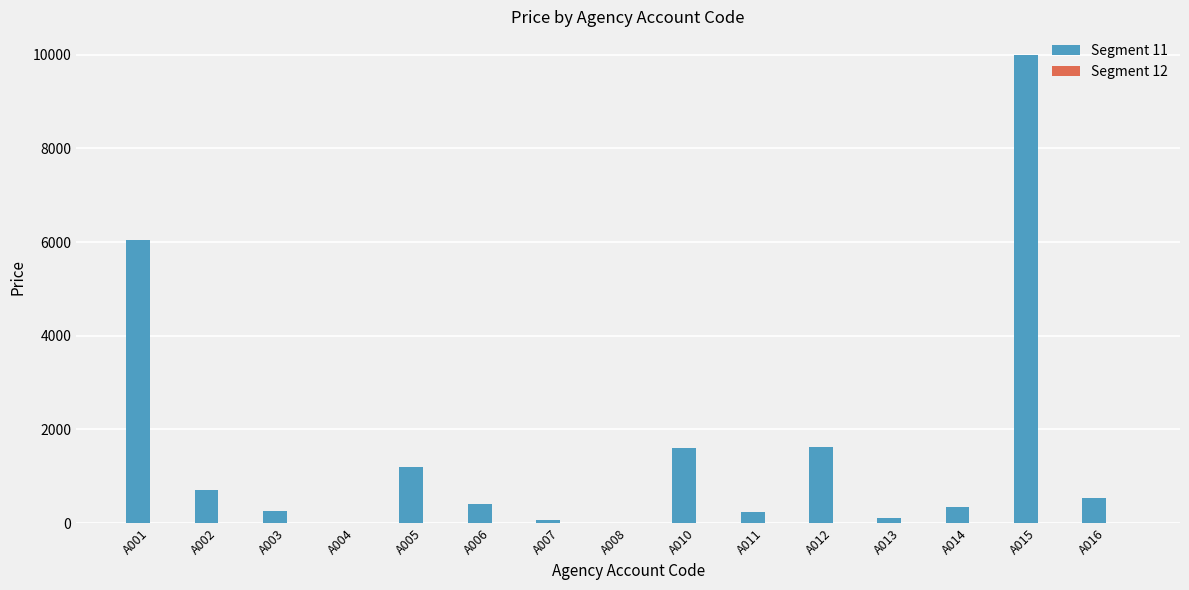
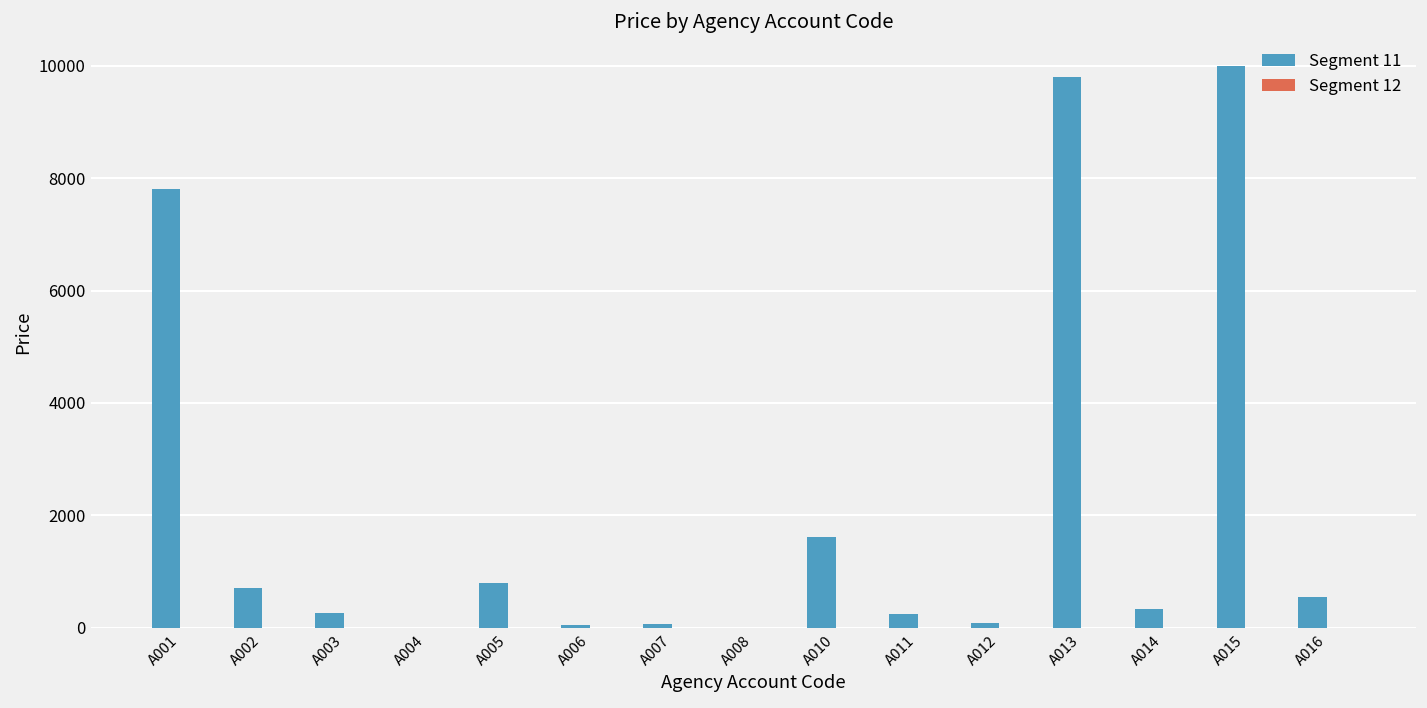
  {
    "Segment 11": {
-     "A001": 6000,
+     "A001": 7800,
      "A002": 700,
      "A003": 300,
      "A004": 0,
-     "A005": 1200,
-     "A006": 400,
+     "A005": 800,
+     "A006": 0,
      "A007": 100,
      "A008": 0,
      "A010": 1600,
      "A011": 200,
-     "A012": 1600,
-     "A013": 100,
+     "A012": 100,
+     "A013": 9800,
      "A014": 300,
      "A015": 10000,
      "A016": 500
    },
    "Segment 12": {
      "A001": 0,
      "A002": 0,
      "A003": 0,
      "A004": 0,
      "A005": 0,
      "A006": 0,
      "A007": 0,
      "A008": 0,
      "A010": 0,
      "A011": 0,
      "A012": 0,
      "A013": 0,
      "A014": 0,
      "A015": 0,
      "A016": 0
    }
  }
